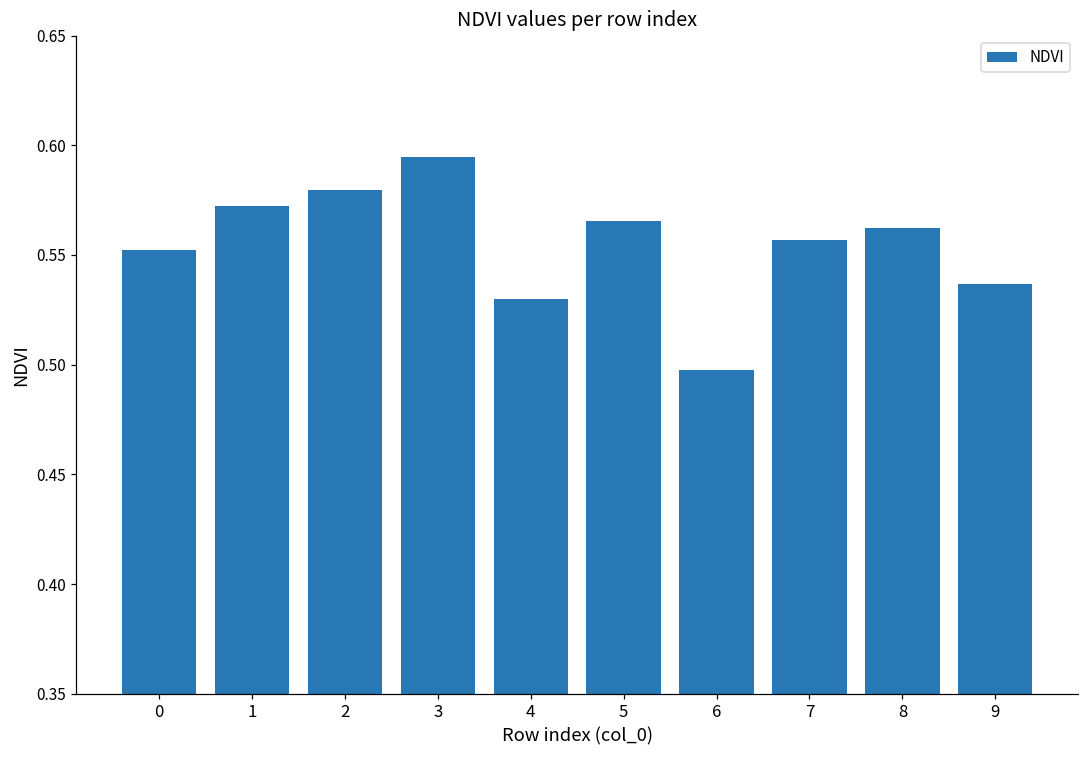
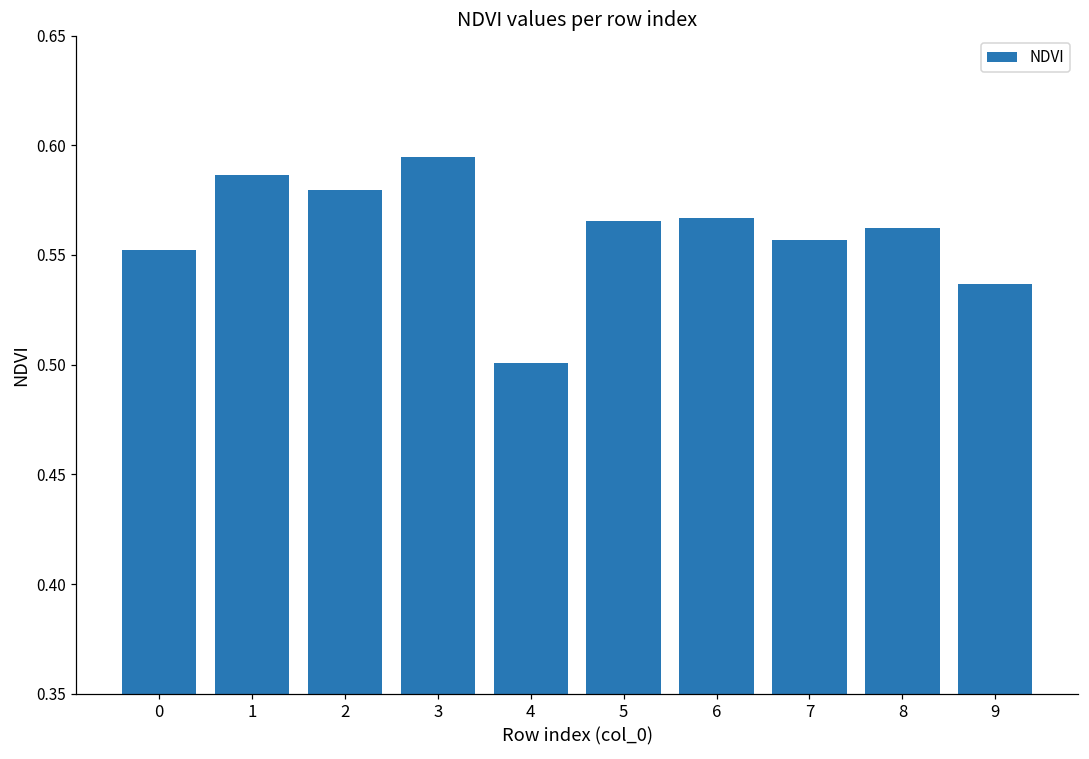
  {
    "0": 0.552,
-   "1": 0.573,
+   "1": 0.586,
    "2": 0.580,
    "3": 0.594,
-   "4": 0.530,
+   "4": 0.501,
    "5": 0.565,
-   "6": 0.497,
+   "6": 0.567,
    "7": 0.557,
    "8": 0.562,
    "9": 0.537
  }
